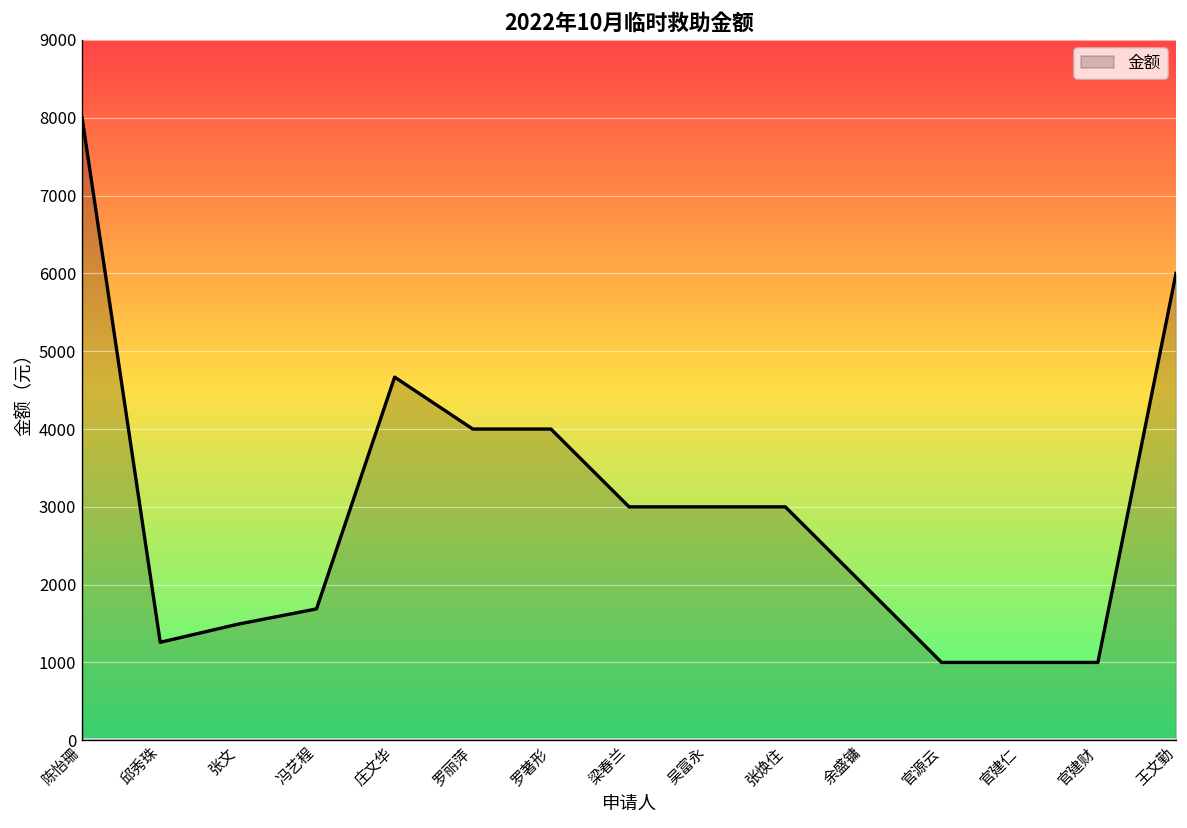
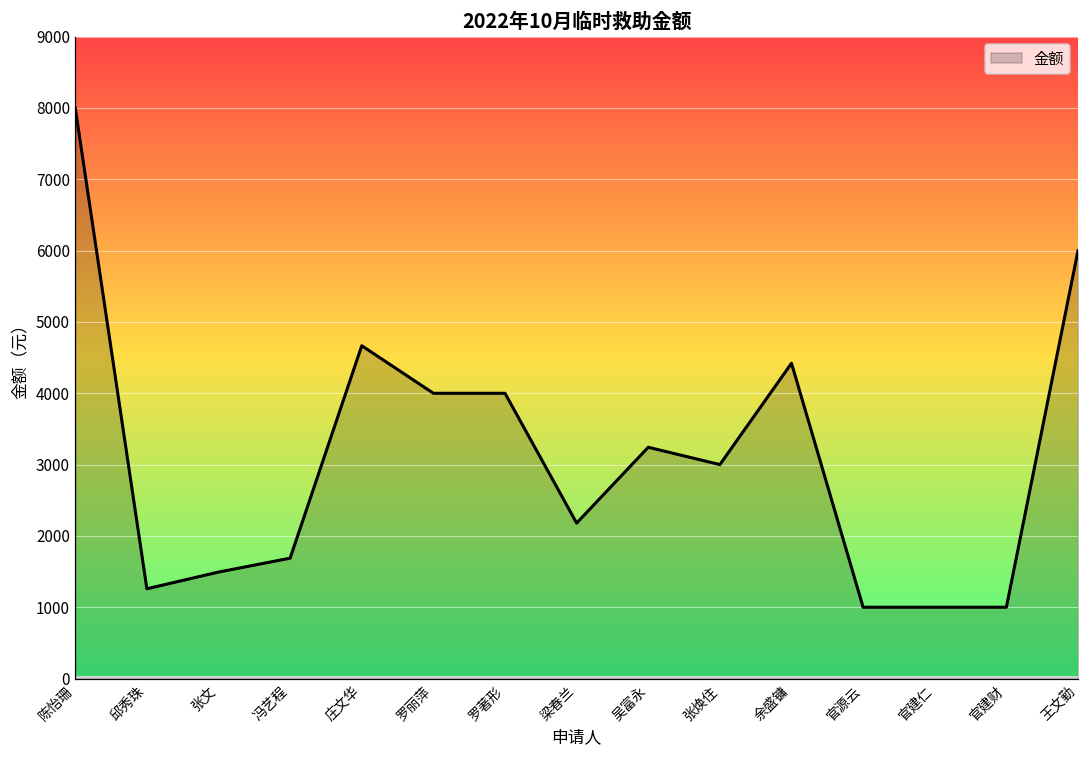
  {
    "金额": {
      "邱秀珠": 1300,
      "张文": 1500,
      "冯艺程": 1700,
      "庄文华": 4700,
      "罗丽萍": 4000,
      "罗著形": 4000,
-     "梁春兰": 3000,
-     "吴富永": 3000,
+     "梁春兰": 2200,
+     "吴富永": 3200,
      "张焕住": 3000,
-     "余盛镛": 2000,
+     "余盛镛": 4400,
      "官源云": 1000,
      "官建仁": 1000,
      "官建财": 1000
    }
  }
